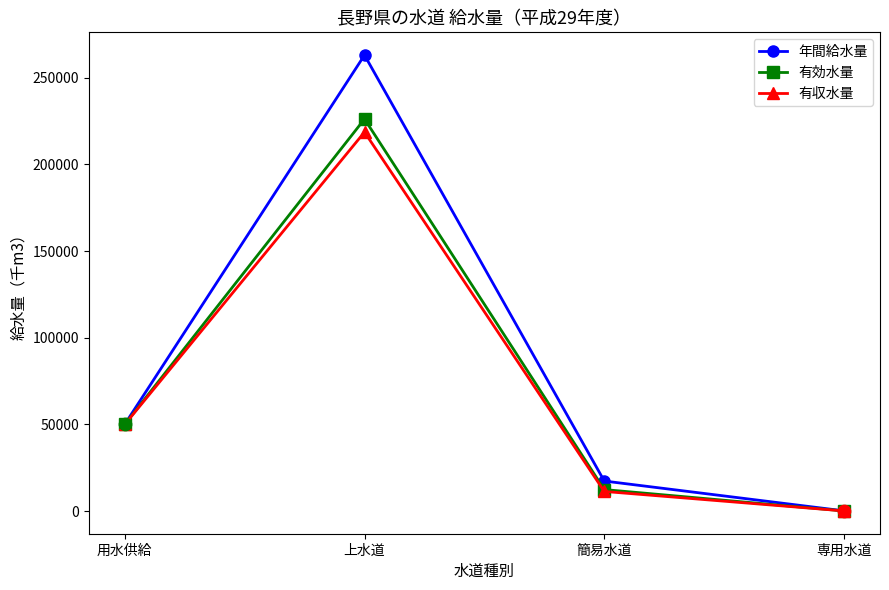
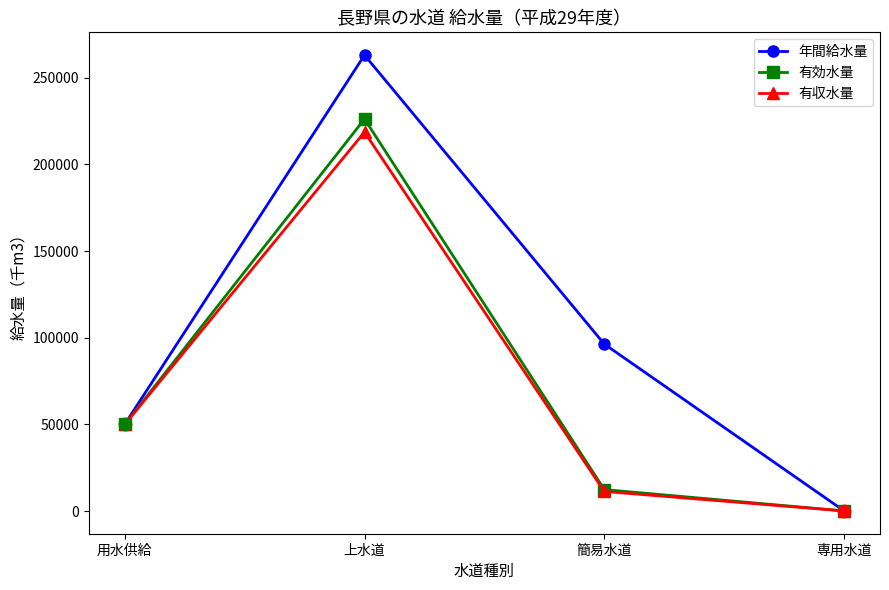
  {
    "年間給水量": {
      "上水道": 263000,
-     "簡易水道": 17000
+     "簡易水道": 96000
    }
  }
